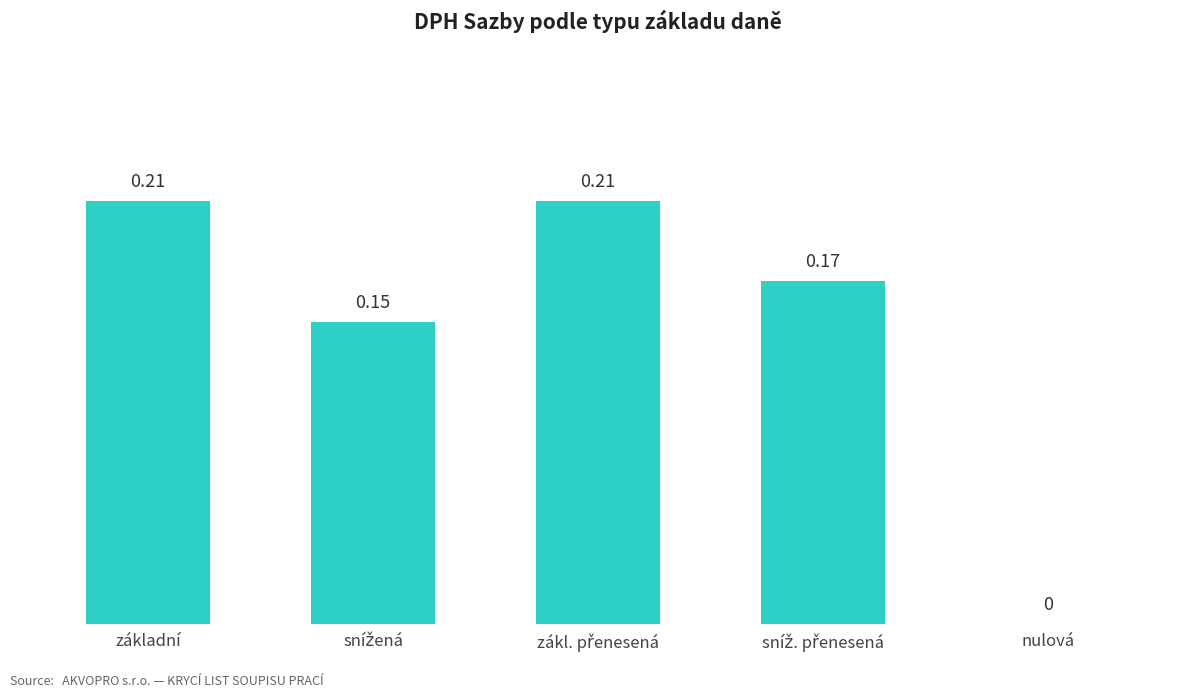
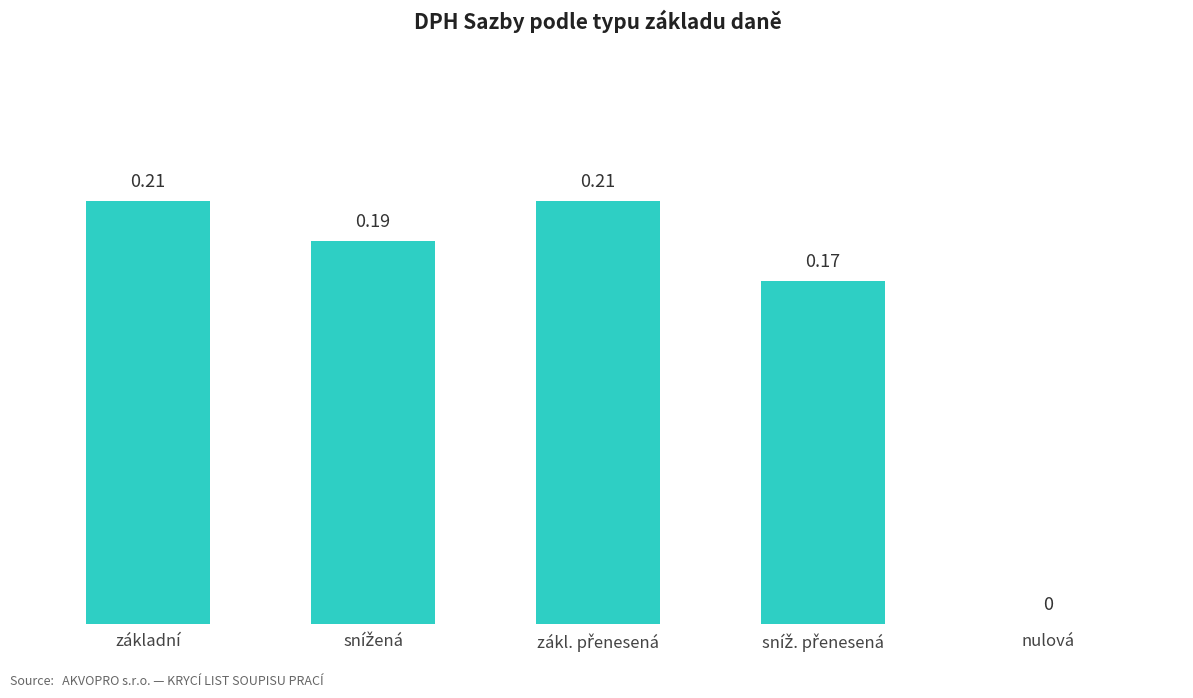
  {
    "základní": 0.21,
-   "snížená": 0.15,
+   "snížená": 0.19,
    "zákl. přenesená": 0.21,
    "sníž. přenesená": 0.17,
    "nulová": 0
  }
